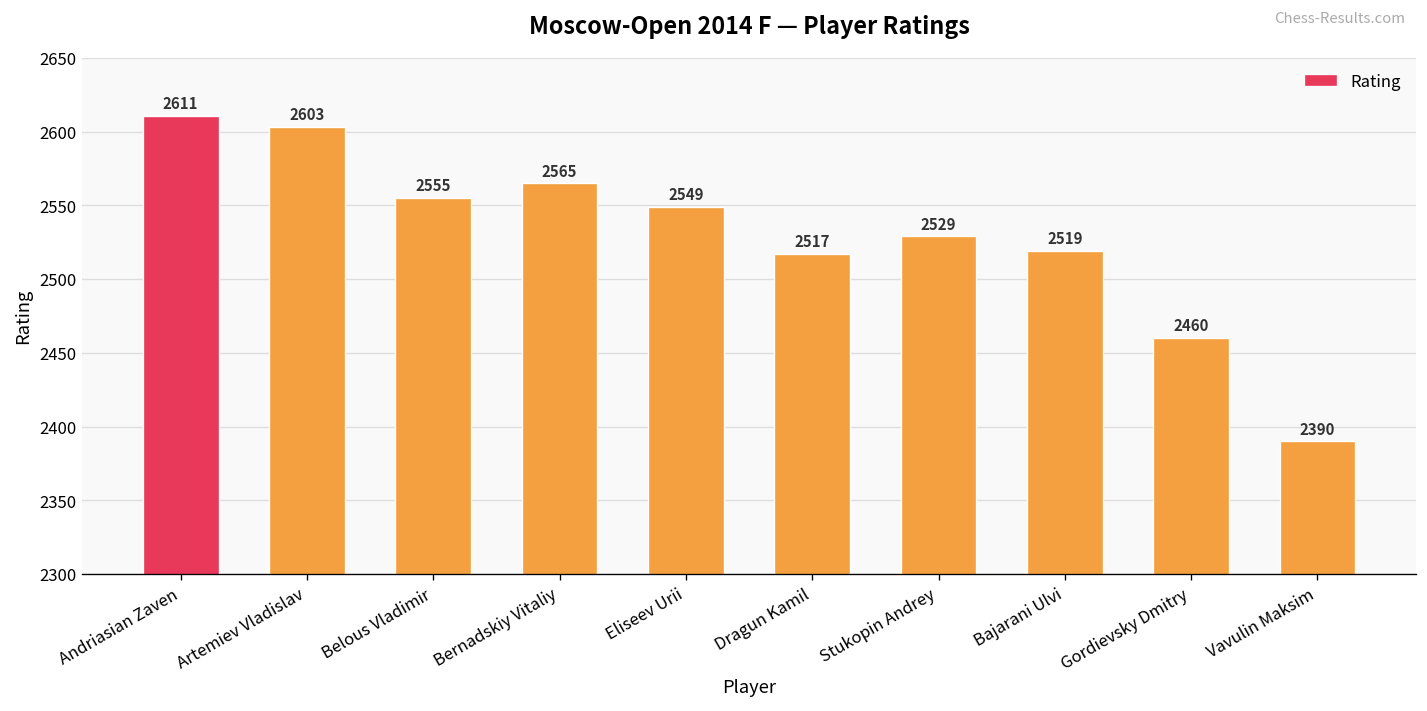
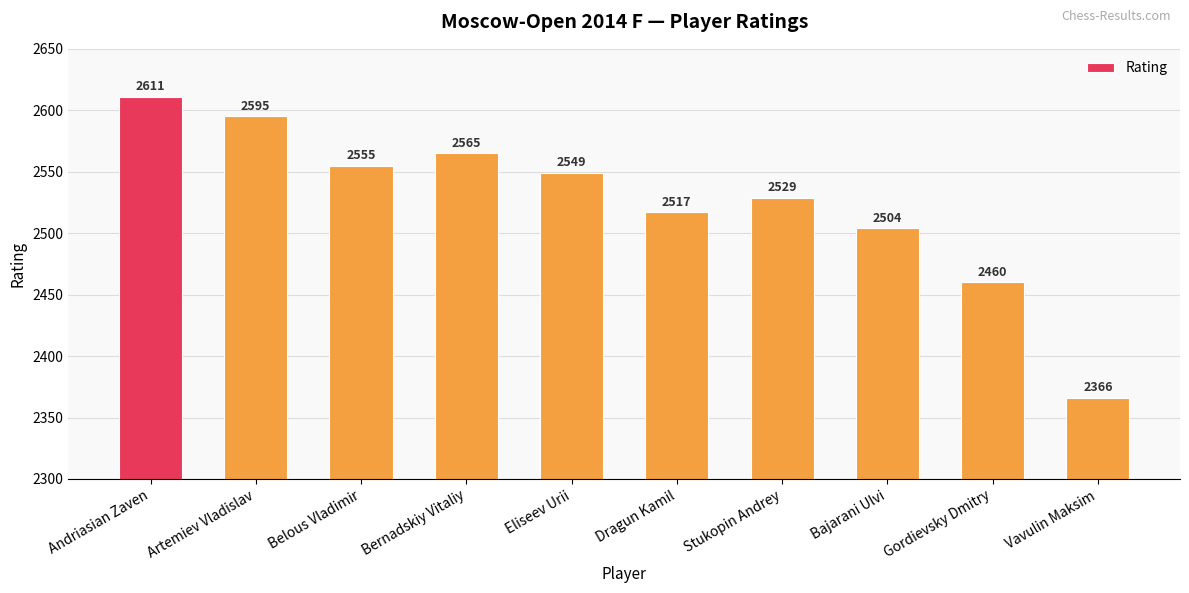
  {
    "Andriasian Zaven": 2611,
-   "Artemiev Vladislav": 2603,
+   "Artemiev Vladislav": 2595,
    "Belous Vladimir": 2555,
    "Bernadskiy Vitaliy": 2565,
    "Eliseev Urii": 2549,
    "Dragun Kamil": 2517,
    "Stukopin Andrey": 2529,
-   "Bajarani Ulvi": 2519,
+   "Bajarani Ulvi": 2504,
    "Gordievsky Dmitry": 2460,
-   "Vavulin Maksim": 2390
+   "Vavulin Maksim": 2366
  }
